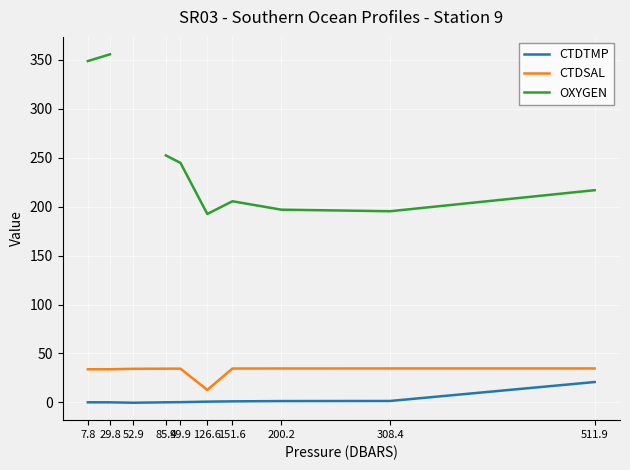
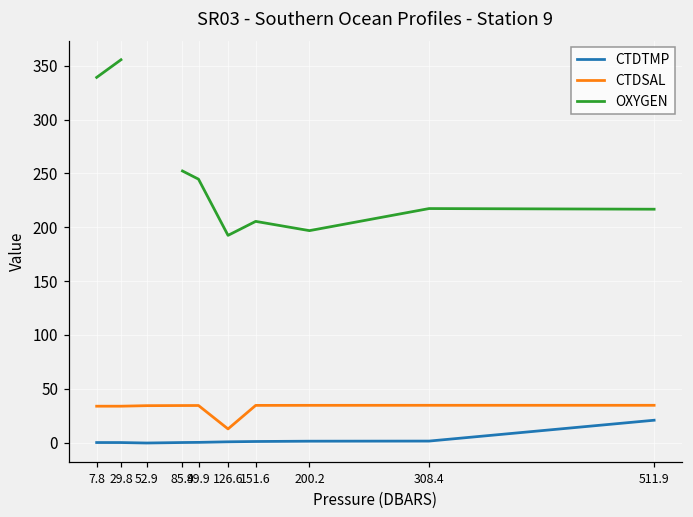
  {
    "CTDTMP": {
      "7.8": 0,
      "29.8": 0,
      "52.9": 0,
      "126.6": 0,
      "151.6": 0,
      "200.2": 0,
      "308.4": 0,
      "511.9": 20
    },
    "CTDSAL": {
      "7.8": 30,
      "29.8": 30,
      "52.9": 30,
      "126.6": 10,
      "151.6": 30,
      "200.2": 30,
      "308.4": 30,
      "511.9": 30
    },
    "OXYGEN": {
-     "7.8": 350,
+     "7.8": 340,
      "29.8": 360,
      "126.6": 190,
      "151.6": 210,
      "200.2": 200,
-     "308.4": 200,
+     "308.4": 220,
      "511.9": 220
    }
  }
